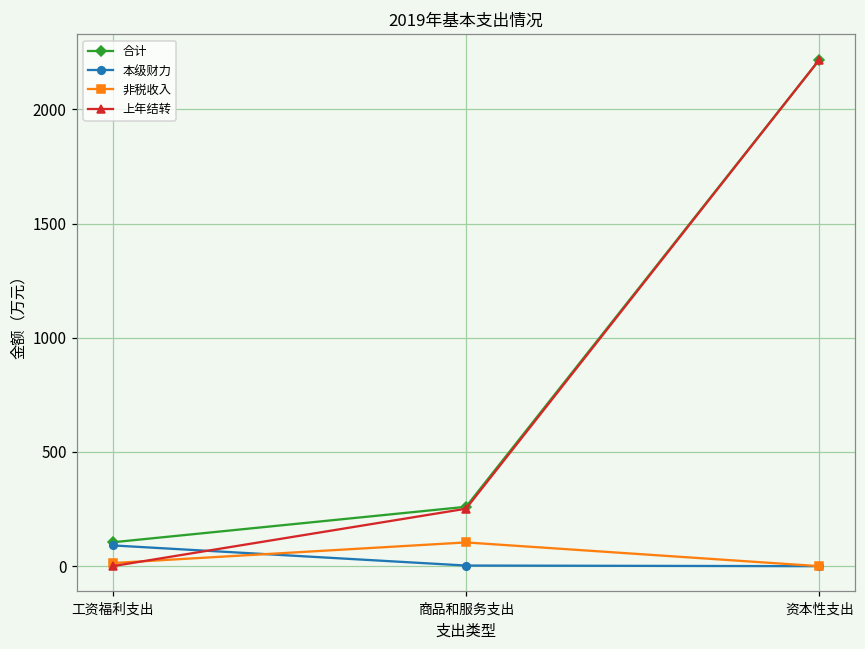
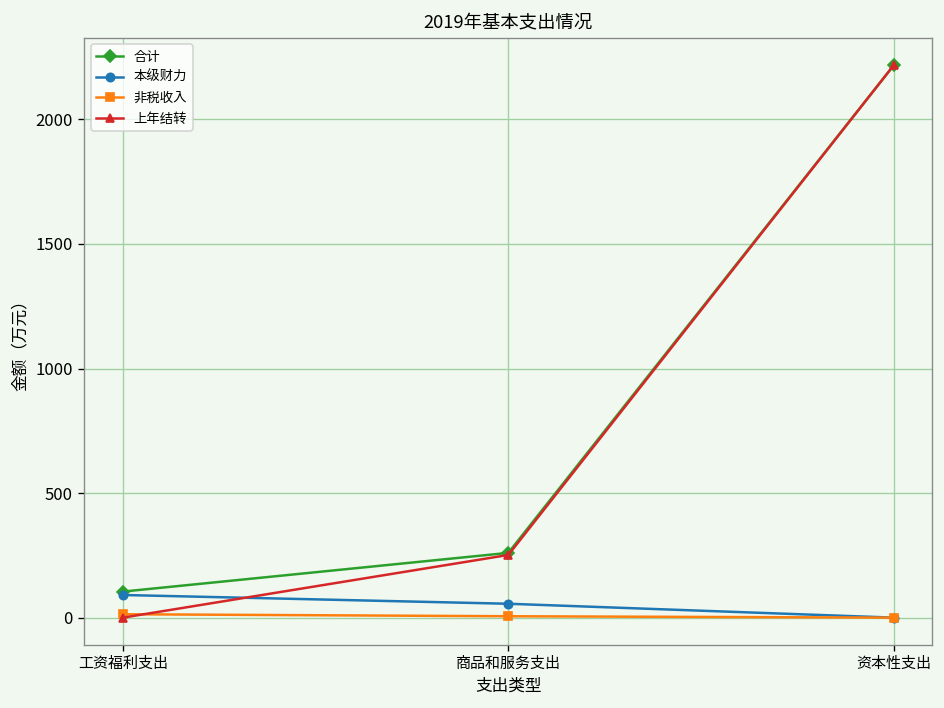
  {
    "合计": {
      "工资福利支出": 100
    },
    "本级财力": {
      "工资福利支出": 90,
-     "商品和服务支出": 0
+     "商品和服务支出": 60
    },
    "非税收入": {
      "工资福利支出": 10,
-     "商品和服务支出": 100
+     "商品和服务支出": 10
    },
    "上年结转": {
      "工资福利支出": 0
    }
  }
